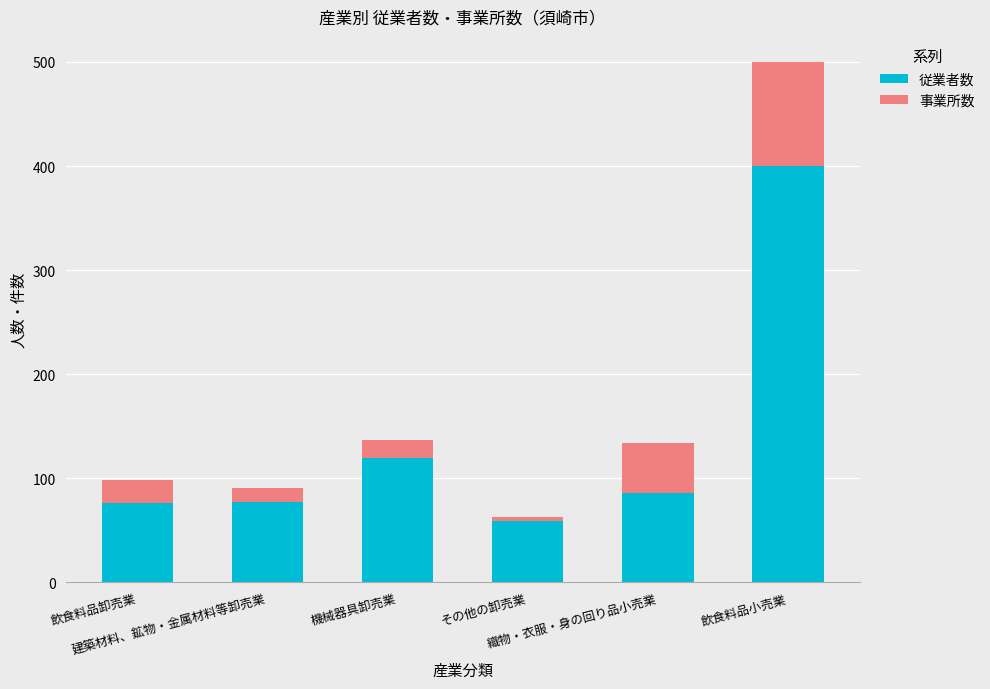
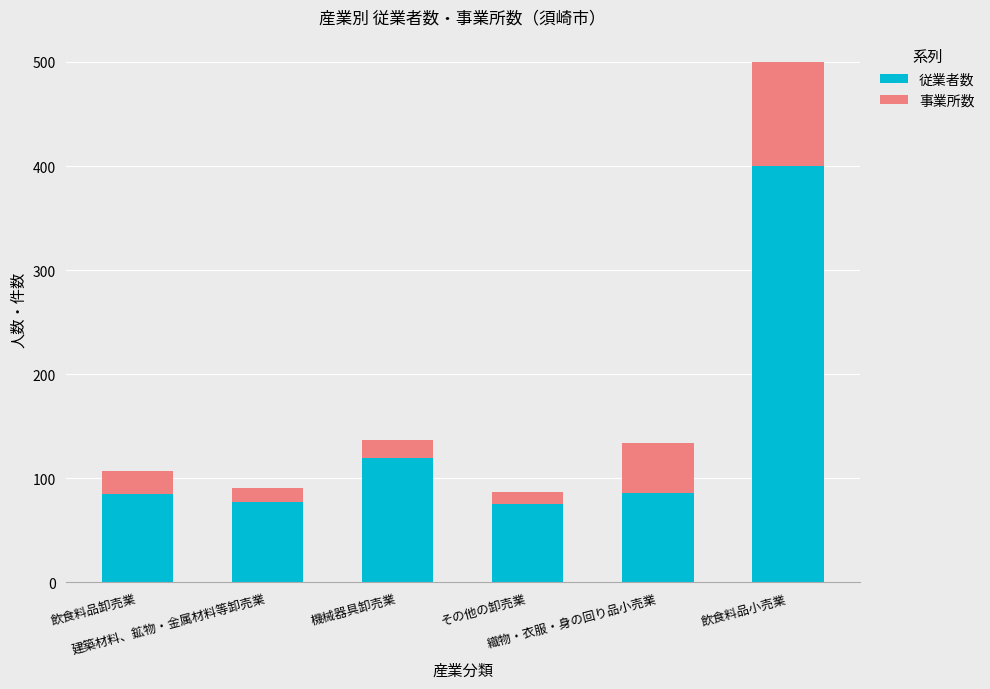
  {
    "従業者数": {
-     "飲食料品卸売業": 76,
+     "飲食料品卸売業": 85,
      "建築材料、鉱物・金属材料等卸売業": 77,
      "機械器具卸売業": 120,
-     "その他の卸売業": 59,
+     "その他の卸売業": 75,
      "織物・衣服・身の回り品小売業": 86,
      "飲食料品小売業": 400
    },
    "事業所数": {
      "飲食料品卸売業": 22,
      "建築材料、鉱物・金属材料等卸売業": 14,
      "機械器具卸売業": 17,
-     "その他の卸売業": 4,
+     "その他の卸売業": 12,
      "織物・衣服・身の回り品小売業": 48,
      "飲食料品小売業": 100
    }
  }
